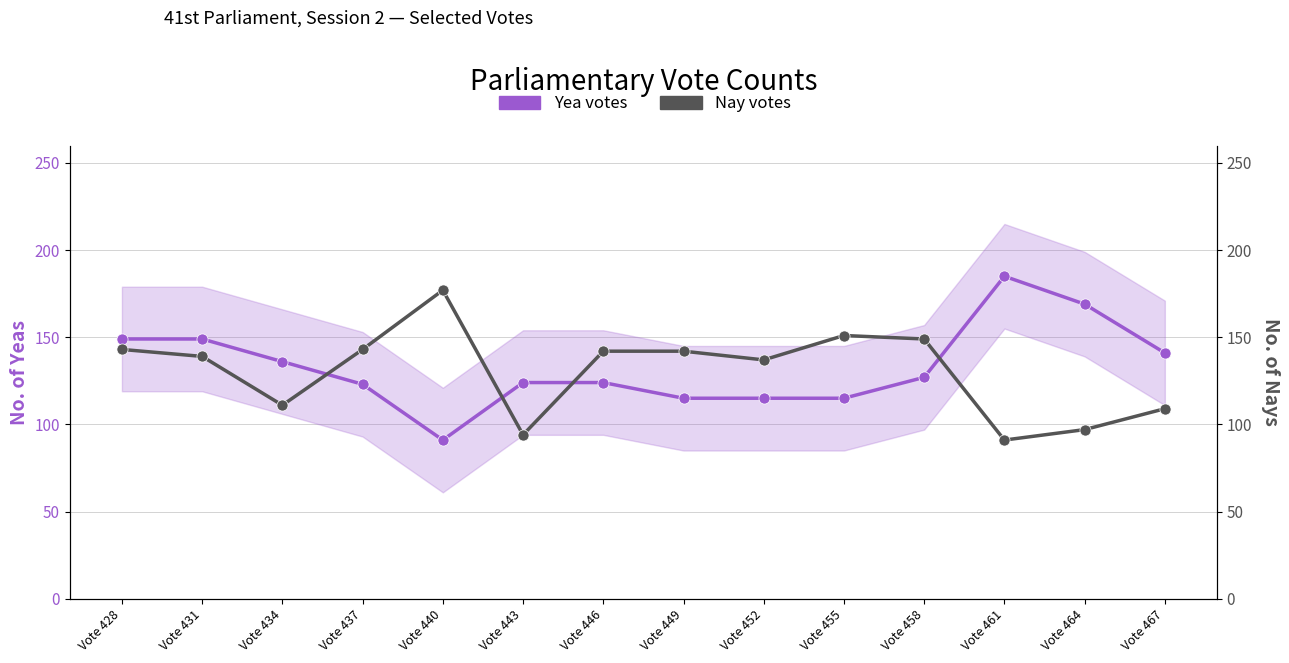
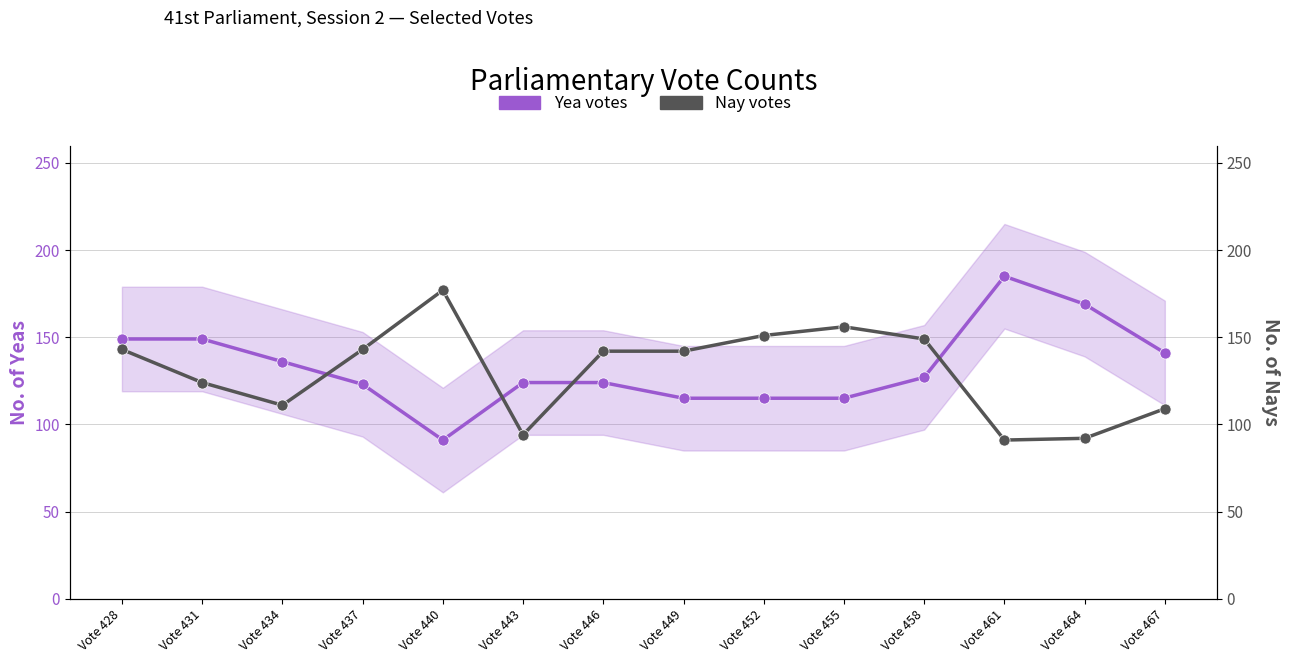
  {
    "Nay votes": {
      "Vote 428": 143,
-     "Vote 431": 139,
+     "Vote 431": 124,
      "Vote 434": 111,
      "Vote 437": 143,
      "Vote 440": 177,
      "Vote 443": 94,
      "Vote 446": 142,
      "Vote 449": 142,
-     "Vote 452": 137,
-     "Vote 455": 151,
+     "Vote 452": 151,
+     "Vote 455": 156,
      "Vote 458": 149,
      "Vote 461": 91,
-     "Vote 464": 97,
+     "Vote 464": 92,
      "Vote 467": 109
    }
  }
